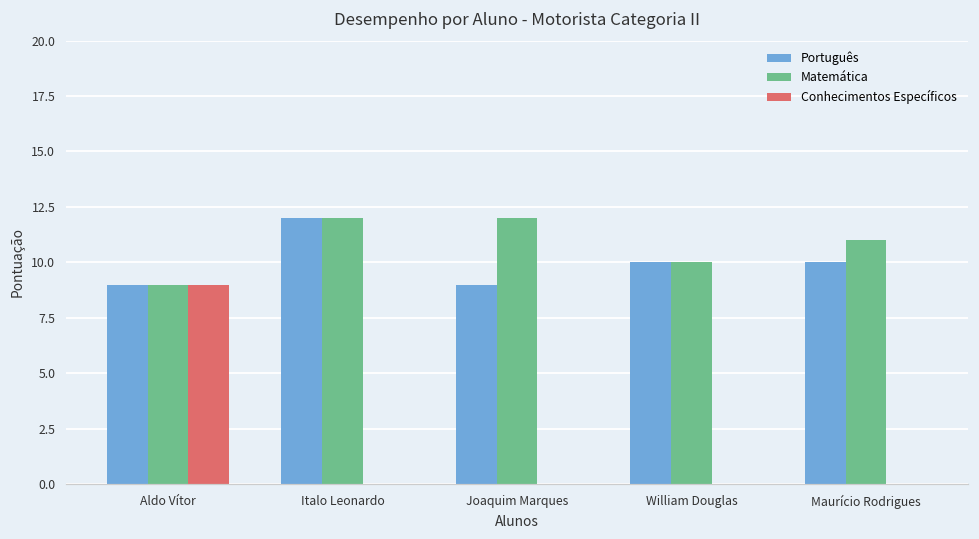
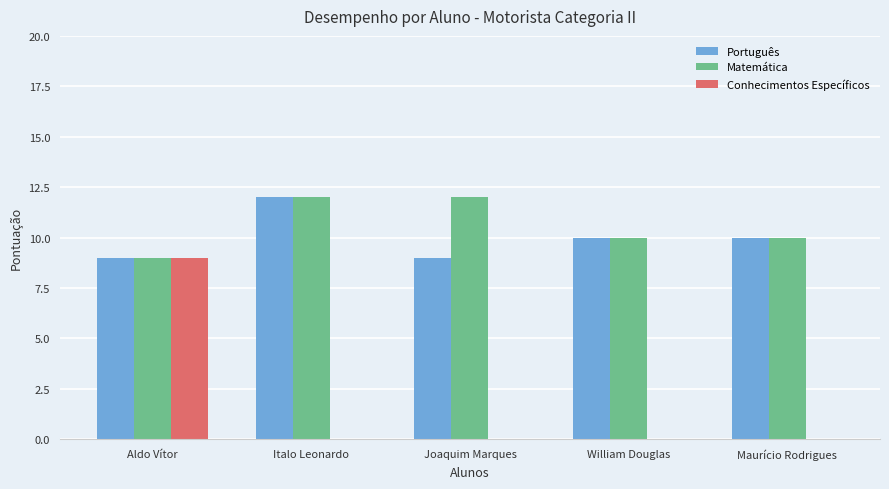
  {
    "Português": {
      "Aldo Vítor": 9,
      "Italo Leonardo": 12,
      "Joaquim Marques": 9,
      "William Douglas": 10,
      "Maurício Rodrigues": 10
    },
    "Matemática": {
      "Aldo Vítor": 9,
      "Italo Leonardo": 12,
      "Joaquim Marques": 12,
      "William Douglas": 10,
-     "Maurício Rodrigues": 11
+     "Maurício Rodrigues": 10
    },
    "Conhecimentos Específicos": {
      "Aldo Vítor": 9,
      "Italo Leonardo": 0,
      "Joaquim Marques": 0,
      "William Douglas": 0,
      "Maurício Rodrigues": 0
    }
  }
